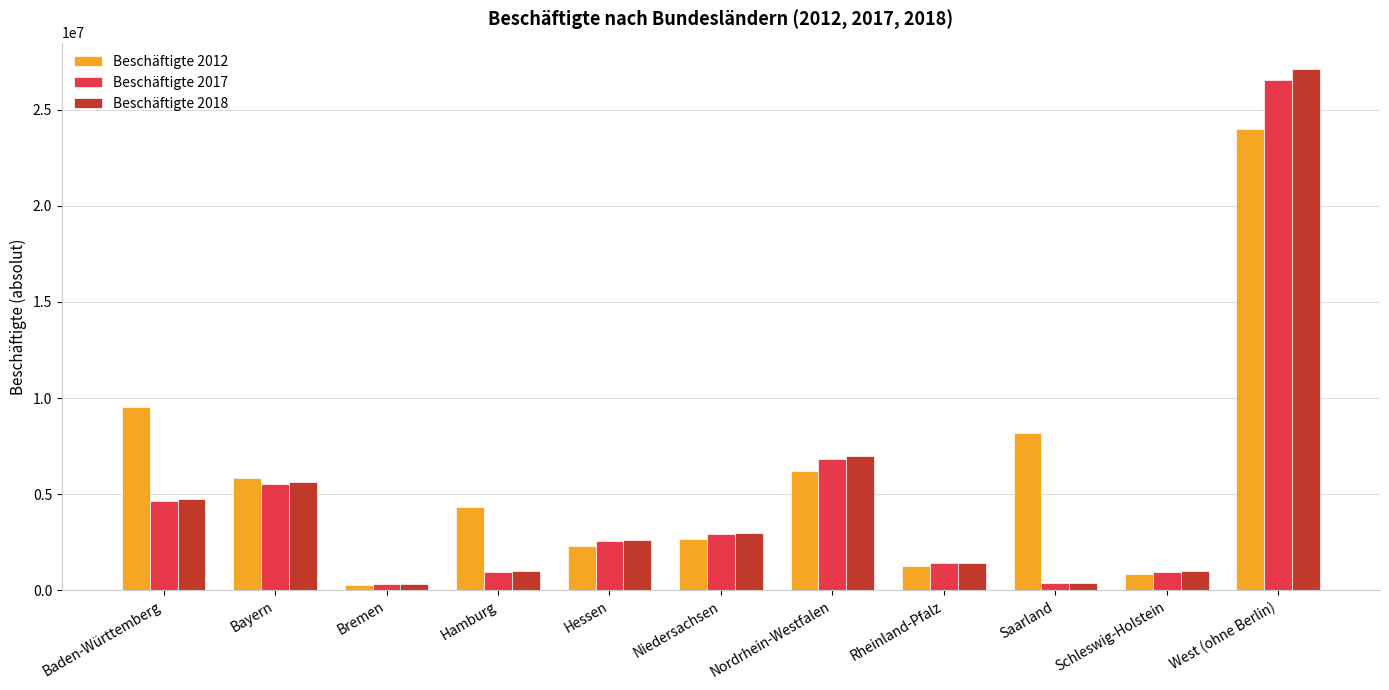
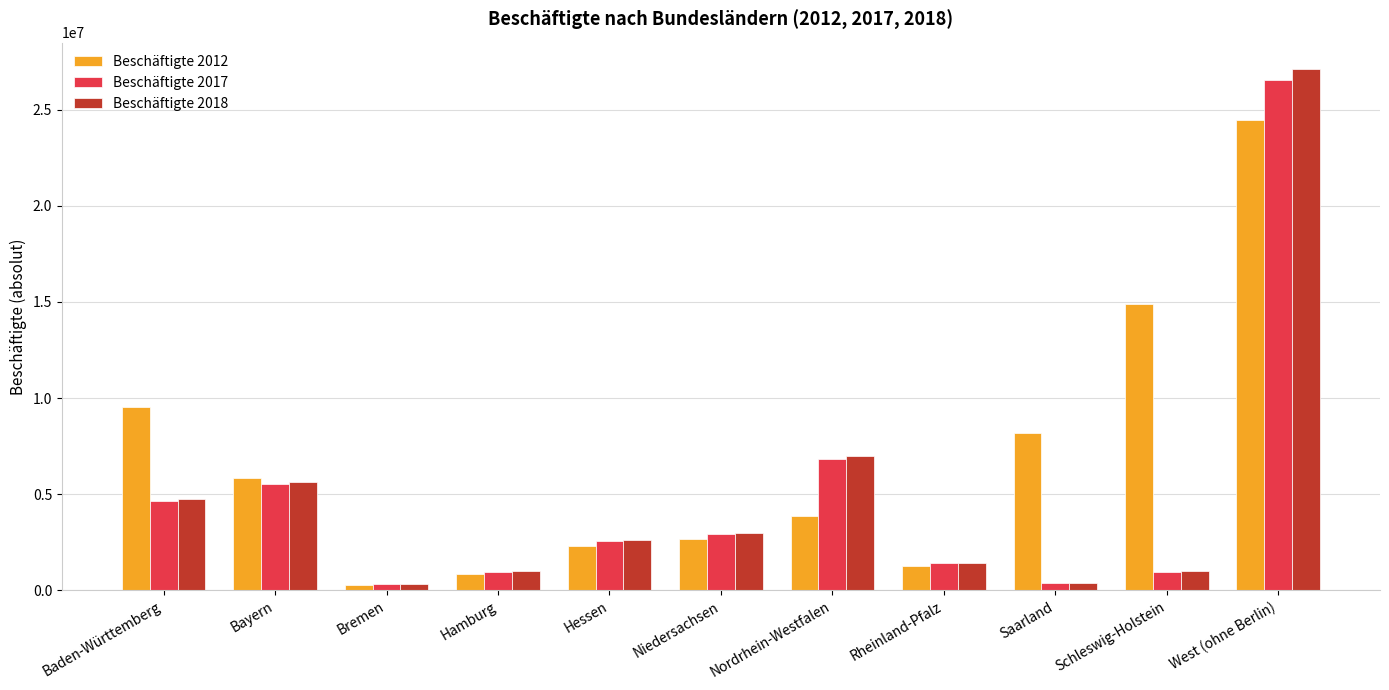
  {
    "Beschäftigte 2012": {
      "Baden-Württemberg": 9500000,
      "Bayern": 5900000,
      "Bremen": 300000,
-     "Hamburg": 4300000,
+     "Hamburg": 900000,
      "Hessen": 2300000,
      "Niedersachsen": 2700000,
-     "Nordrhein-Westfalen": 6200000,
+     "Nordrhein-Westfalen": 3900000,
      "Rheinland-Pfalz": 1300000,
      "Saarland": 8200000,
-     "Schleswig-Holstein": 900000,
-     "West (ohne Berlin)": 24000000
+     "Schleswig-Holstein": 14900000,
+     "West (ohne Berlin)": 24500000
    }
  }
